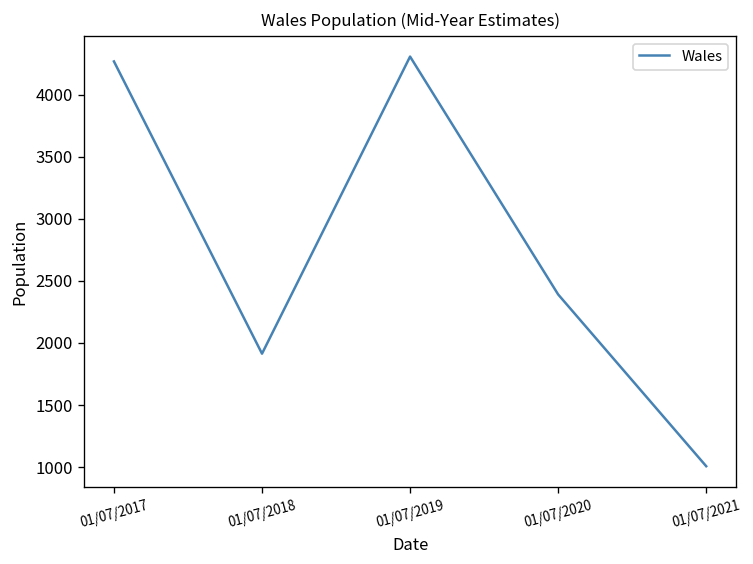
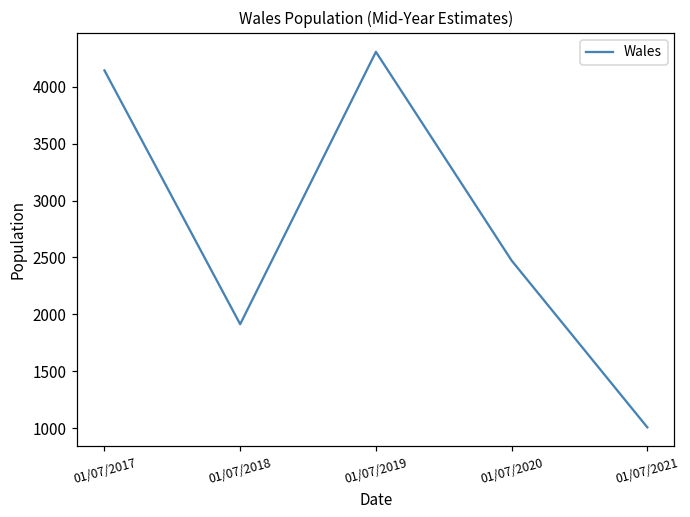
  {
-   "01/07/2017": 4270,
+   "01/07/2017": 4140,
    "01/07/2018": 1910,
    "01/07/2019": 4310,
-   "01/07/2020": 2390,
+   "01/07/2020": 2470,
    "01/07/2021": 1010
  }
